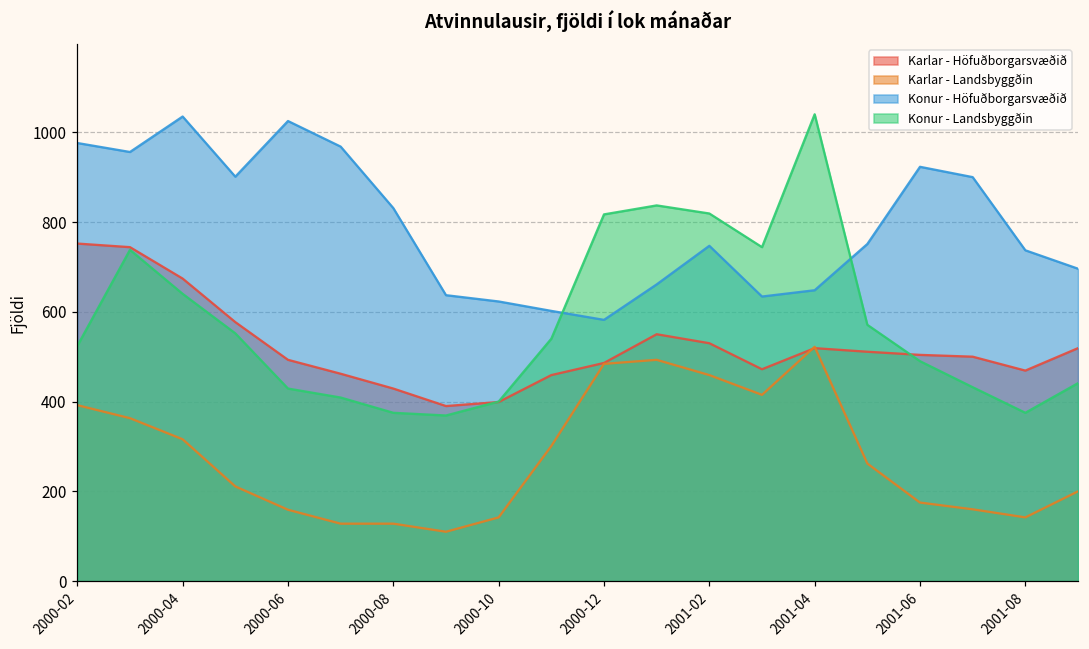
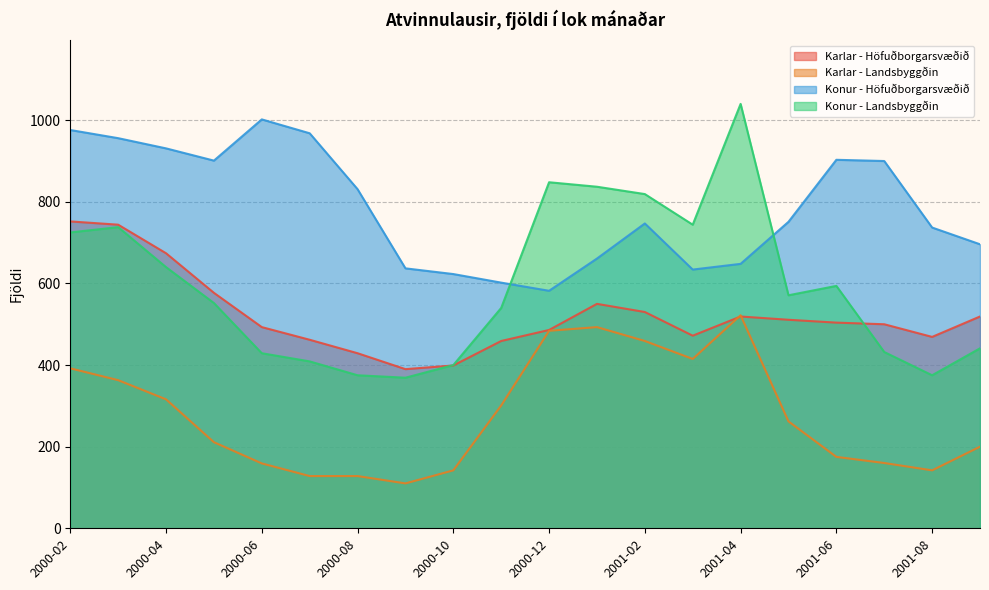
  {
    "Konur - Höfuðborgarsvæðið": {
      "2000-02": 980,
-     "2000-04": 1040,
-     "2000-06": 1030,
+     "2000-04": 930,
+     "2000-06": 1000,
      "2000-08": 830,
      "2000-10": 620,
      "2000-12": 580,
      "2001-02": 750,
      "2001-04": 650,
-     "2001-06": 920,
+     "2001-06": 900,
      "2001-08": 740
    },
    "Konur - Landsbyggðin": {
-     "2000-02": 520,
+     "2000-02": 730,
      "2000-04": 640,
      "2000-06": 430,
      "2000-08": 380,
-     "2000-12": 820,
+     "2000-12": 850,
      "2001-02": 820,
      "2001-04": 1040,
-     "2001-06": 490,
+     "2001-06": 590,
      "2001-08": 380
    }
  }
